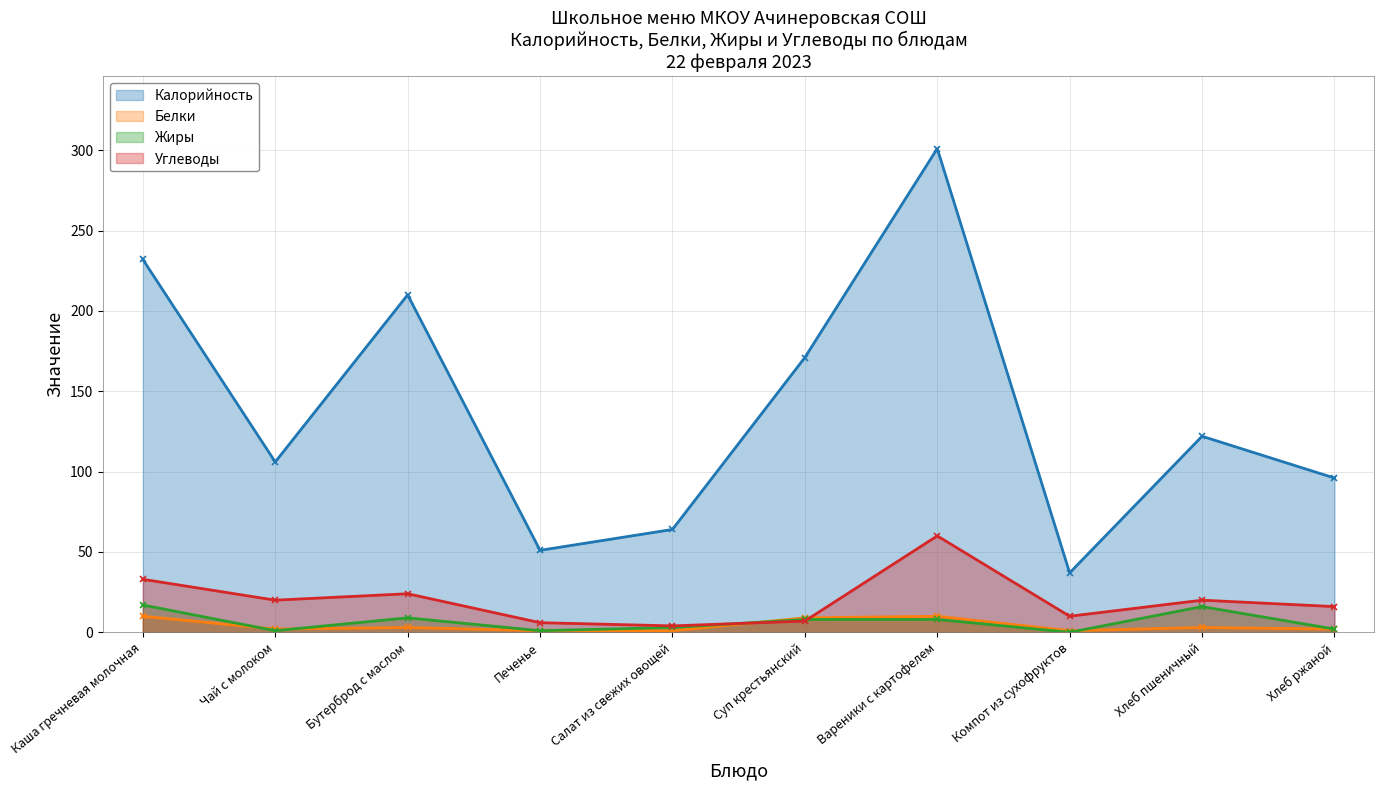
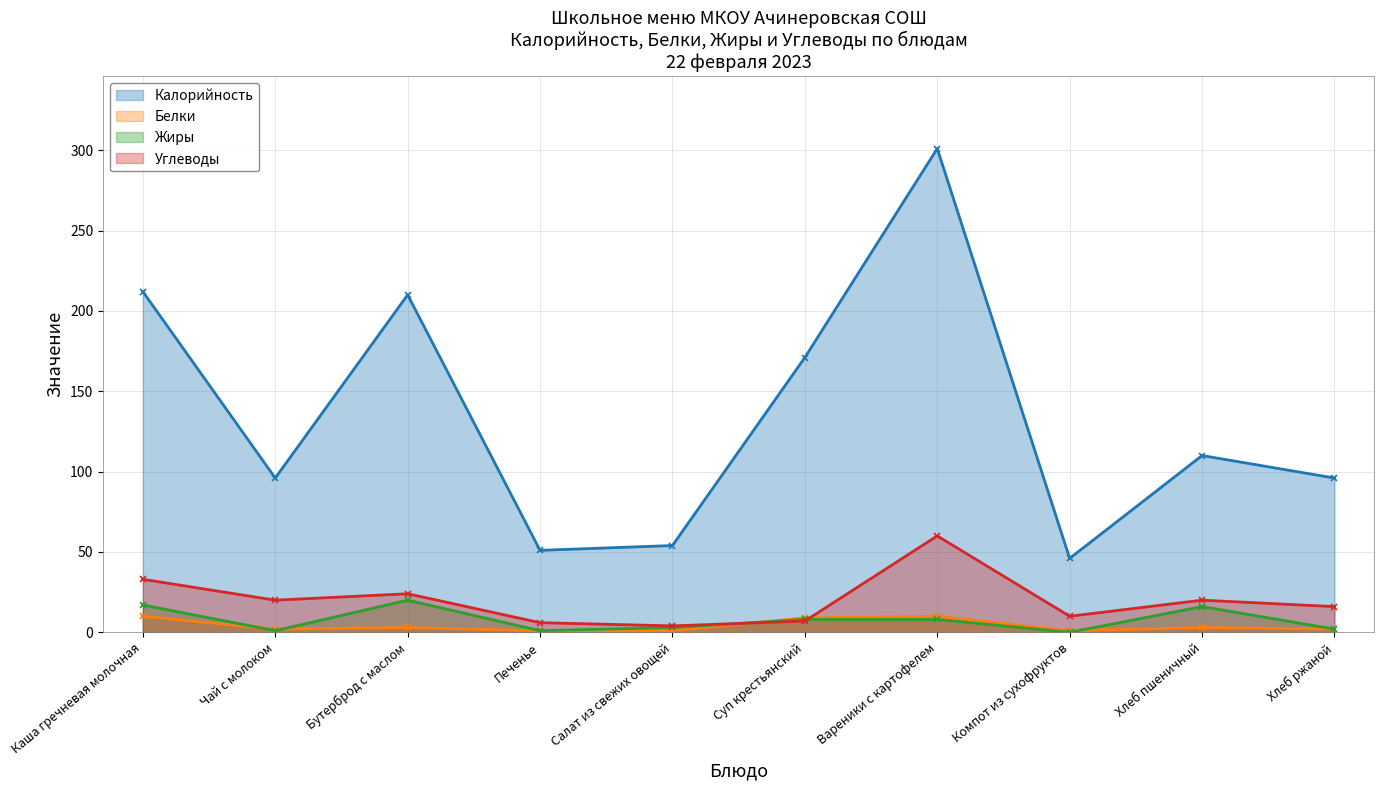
  {
    "Калорийность": {
-     "Каша гречневая молочная": 232,
-     "Чай с молоком": 106,
+     "Каша гречневая молочная": 212,
+     "Чай с молоком": 96,
      "Бутерброд с маслом": 210,
      "Печенье": 51,
-     "Салат из свежих овощей": 64,
+     "Салат из свежих овощей": 54,
      "Суп крестьянский": 171,
      "Вареники с картофелем": 301,
-     "Компот из сухофруктов": 37,
-     "Хлеб пшеничный": 122,
+     "Компот из сухофруктов": 46,
+     "Хлеб пшеничный": 110,
      "Хлеб ржаной": 96
    },
    "Жиры": {
      "Каша гречневая молочная": 17,
-     "Бутерброд с маслом": 9,
+     "Бутерброд с маслом": 20,
      "Вареники с картофелем": 8,
      "Хлеб пшеничный": 16
    }
  }
